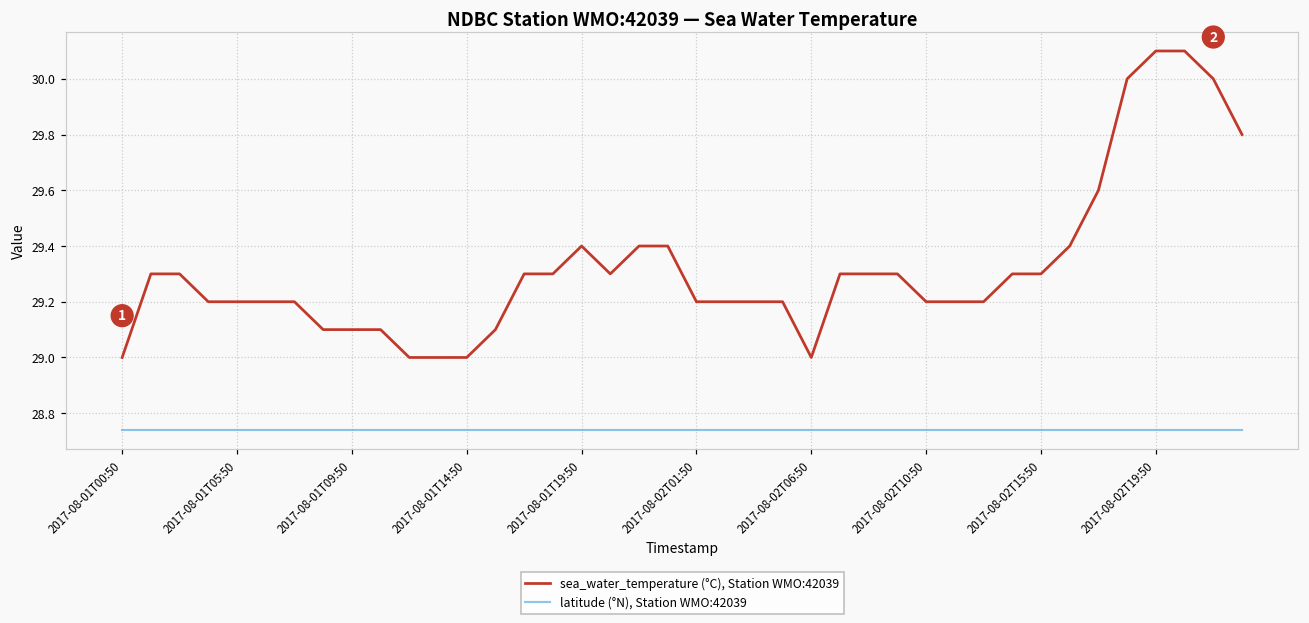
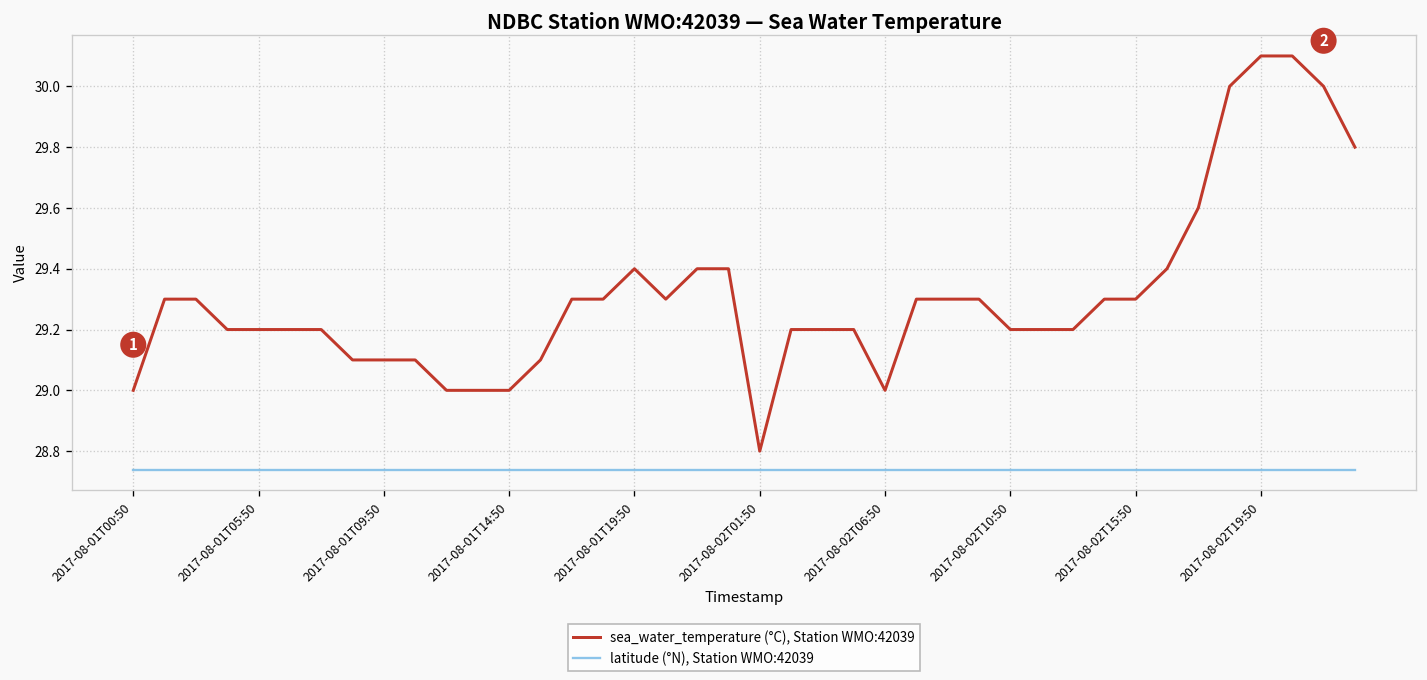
  {
    "sea_water_temperature (°C), Station WMO:42039": {
      "2017-08-01T00:50": 29.0,
      "2017-08-01T05:50": 29.2,
      "2017-08-01T09:50": 29.1,
      "2017-08-01T14:50": 29.0,
      "2017-08-01T19:50": 29.4,
-     "2017-08-02T01:50": 29.2,
+     "2017-08-02T01:50": 28.8,
      "2017-08-02T06:50": 29.0,
      "2017-08-02T10:50": 29.2,
      "2017-08-02T15:50": 29.3,
      "2017-08-02T19:50": 30.1
    },
    "latitude (°N), Station WMO:42039": {
      "2017-08-01T00:50": 28.74,
      "2017-08-01T05:50": 28.74,
      "2017-08-01T09:50": 28.74,
      "2017-08-01T14:50": 28.74,
      "2017-08-01T19:50": 28.74,
      "2017-08-02T01:50": 28.74,
      "2017-08-02T06:50": 28.74,
      "2017-08-02T10:50": 28.74,
      "2017-08-02T15:50": 28.74,
      "2017-08-02T19:50": 28.74
    }
  }
